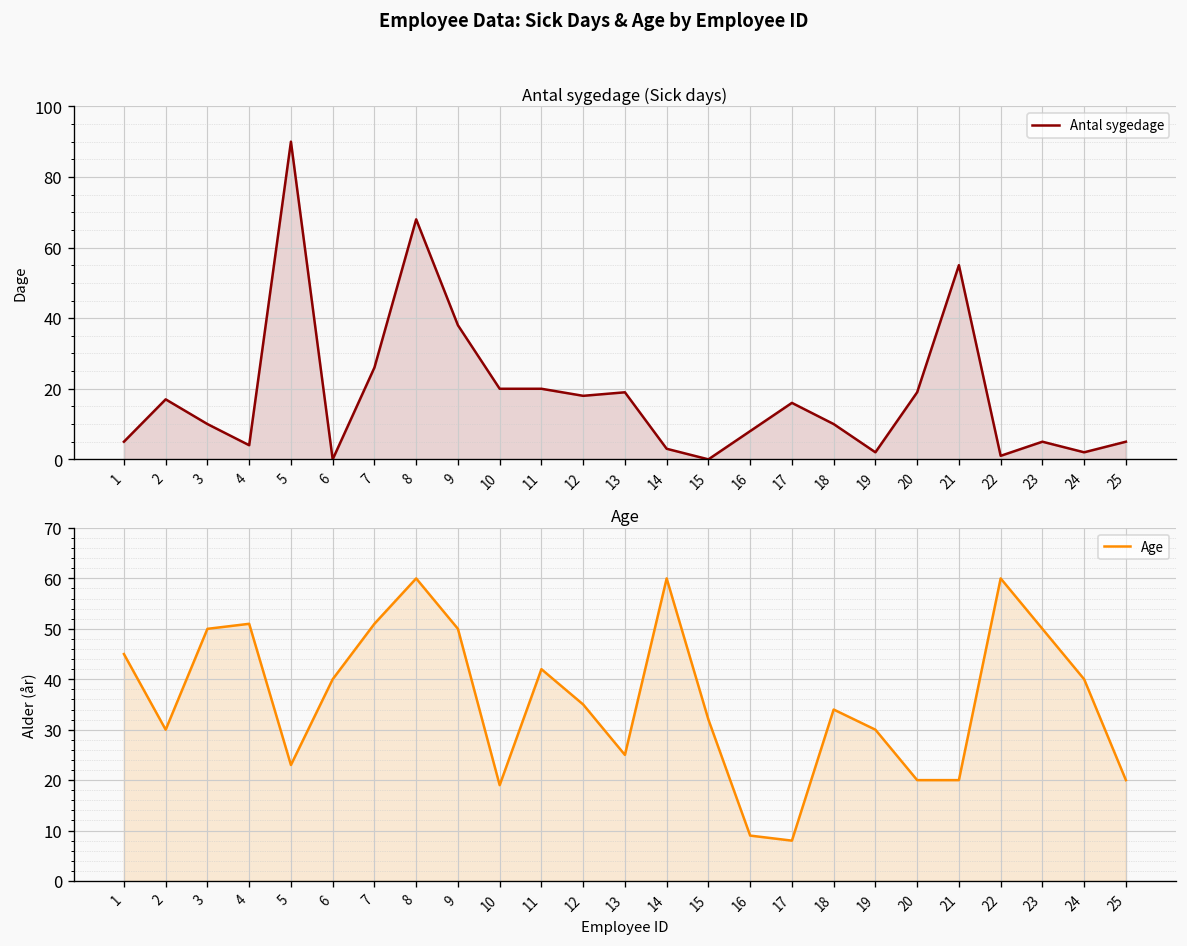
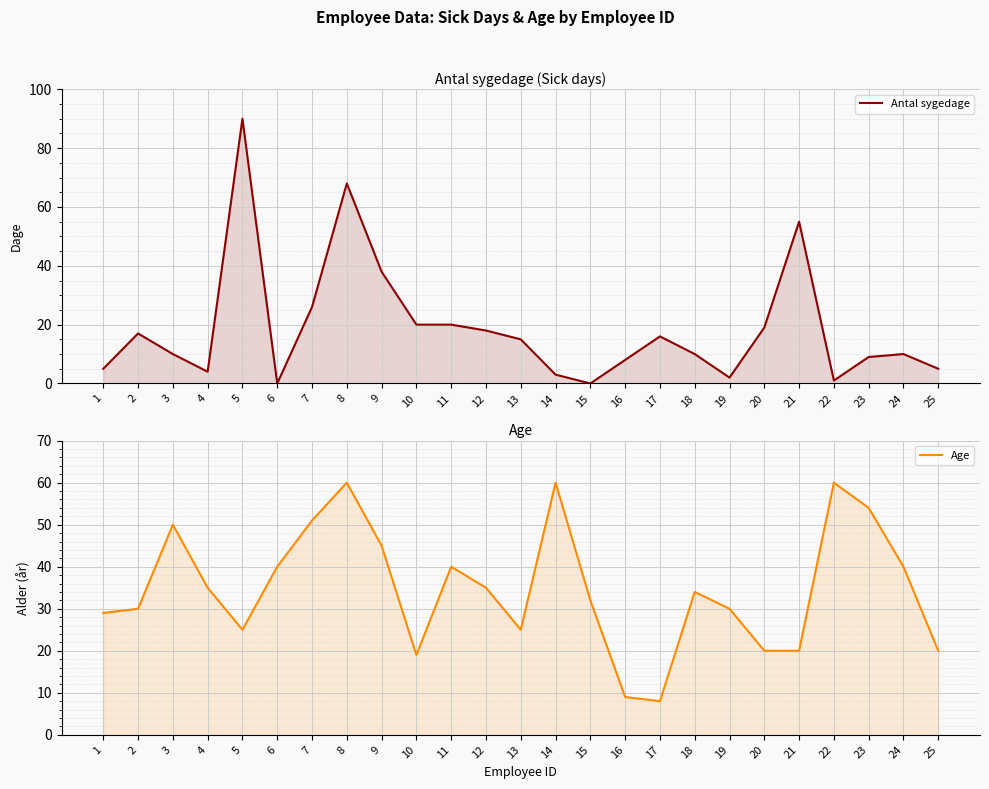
  {
    "Antal sygedage (Sick days)": {
      "1": 5,
      "2": 17,
      "3": 10,
      "4": 4,
      "5": 90,
      "6": 0,
      "7": 26,
      "8": 68,
      "9": 38,
      "10": 20,
      "11": 20,
      "12": 18,
-     "13": 19,
+     "13": 15,
      "14": 3,
      "15": 0,
      "16": 8,
      "17": 16,
      "18": 10,
      "19": 2,
      "20": 19,
      "21": 55,
      "22": 1,
-     "23": 5,
-     "24": 2,
+     "23": 9,
+     "24": 10,
      "25": 5
    },
    "Age": {
-     "1": 45,
+     "1": 29,
      "2": 30,
      "3": 50,
-     "4": 51,
-     "5": 23,
+     "4": 35,
+     "5": 25,
      "6": 40,
      "7": 51,
      "8": 60,
-     "9": 50,
+     "9": 45,
      "10": 19,
-     "11": 42,
+     "11": 40,
      "12": 35,
      "13": 25,
      "14": 60,
      "15": 32,
      "16": 9,
      "17": 8,
      "18": 34,
      "19": 30,
      "20": 20,
      "21": 20,
      "22": 60,
-     "23": 50,
+     "23": 54,
      "24": 40,
      "25": 20
    }
  }
